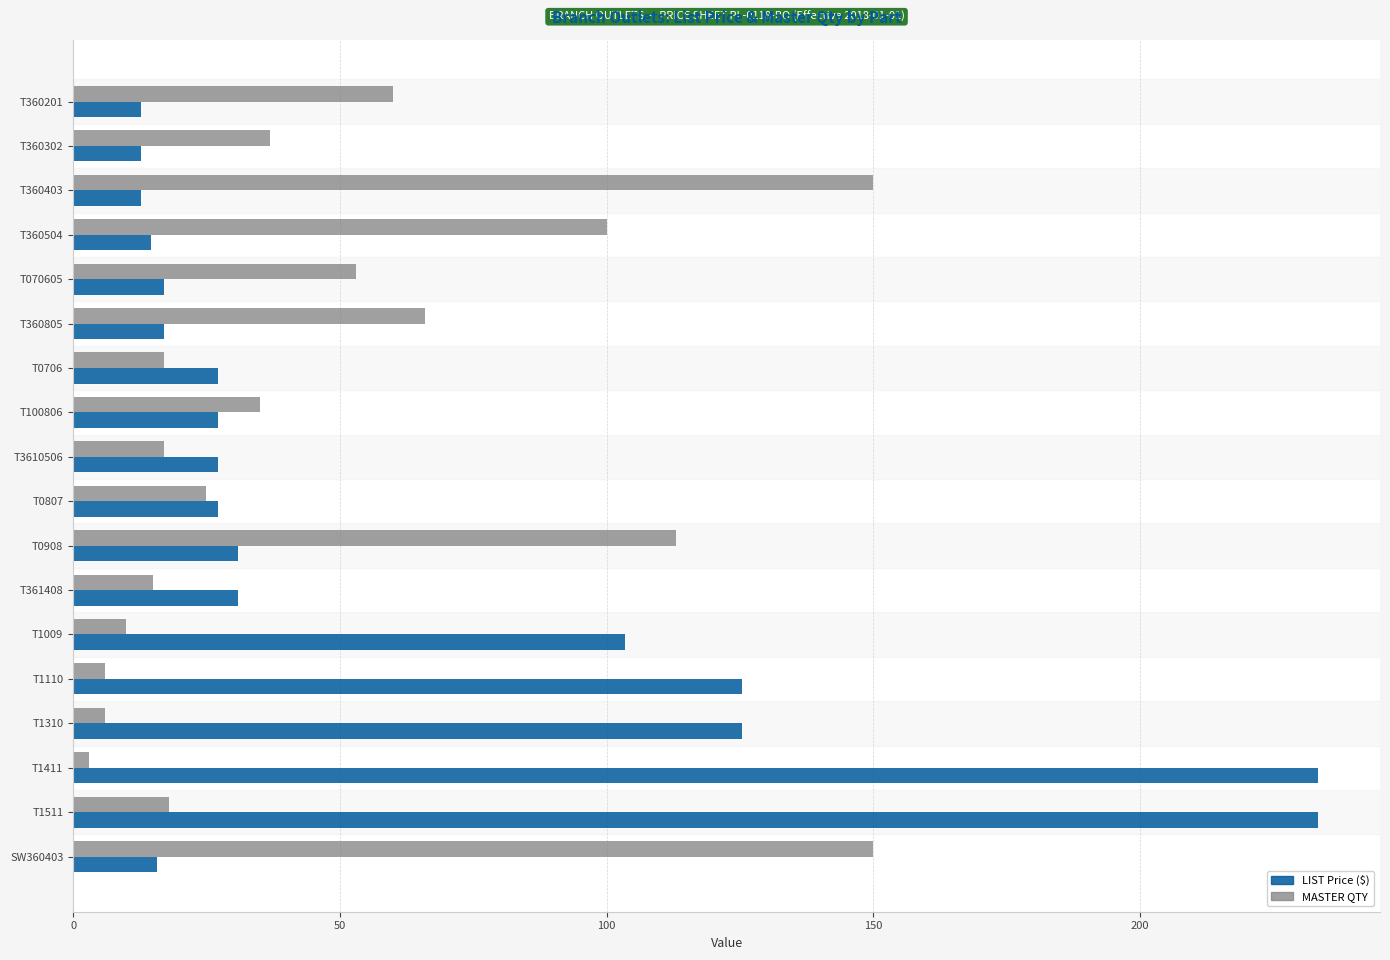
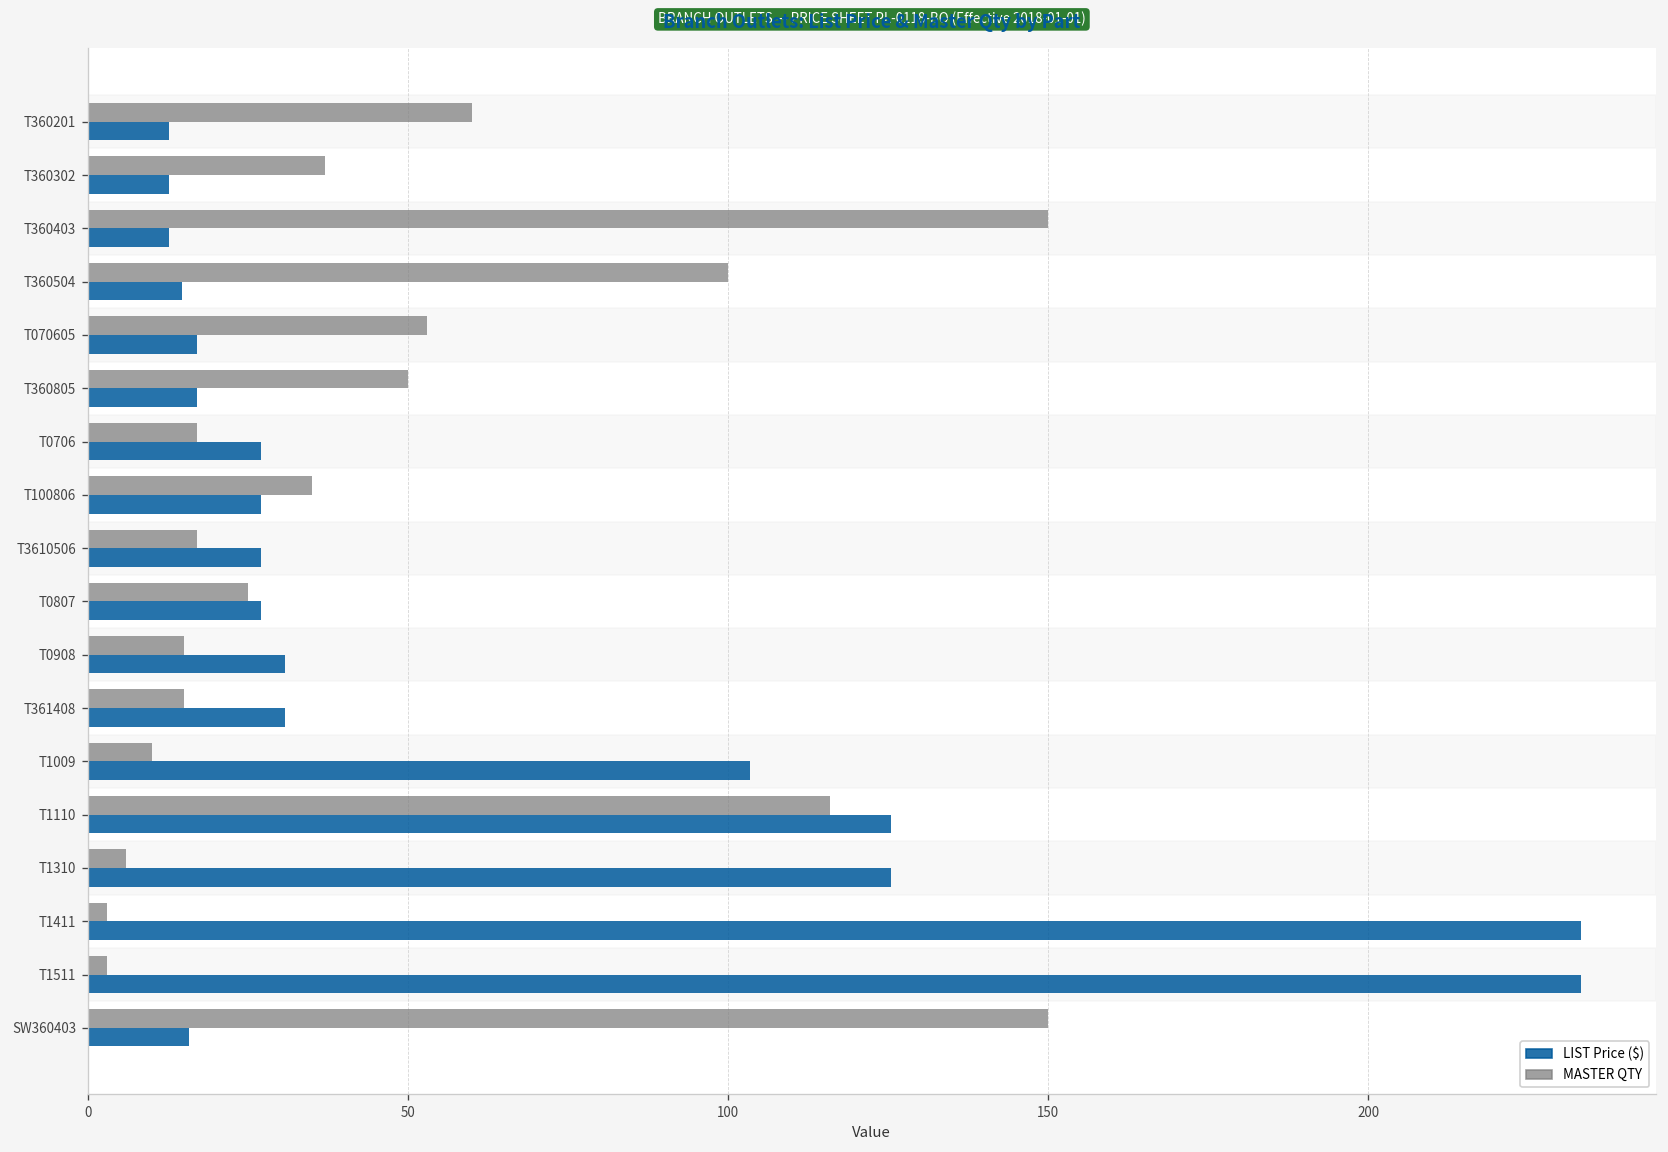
  {
    "MASTER QTY": {
      "T360201": 60,
      "T360302": 37,
      "T360403": 150,
      "T360504": 100,
      "T070605": 53,
-     "T360805": 66,
+     "T360805": 50,
      "T0706": 17,
      "T100806": 35,
      "T3610506": 17,
      "T0807": 25,
-     "T0908": 113,
+     "T0908": 15,
      "T361408": 15,
      "T1009": 10,
-     "T1110": 6,
+     "T1110": 116,
      "T1310": 6,
      "T1411": 3,
-     "T1511": 18,
+     "T1511": 3,
      "SW360403": 150
    }
  }
